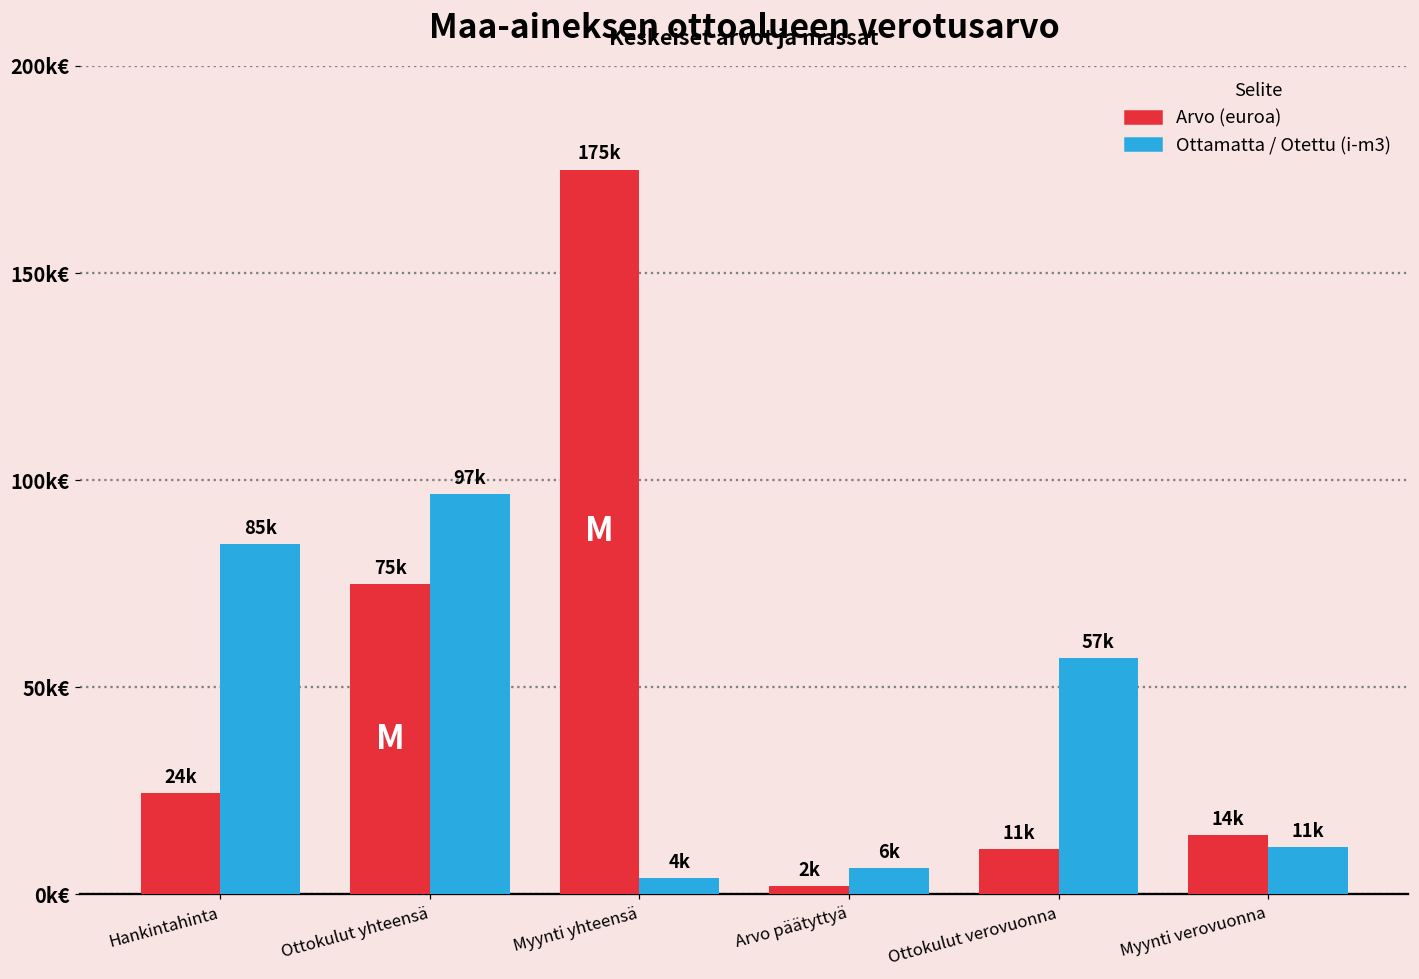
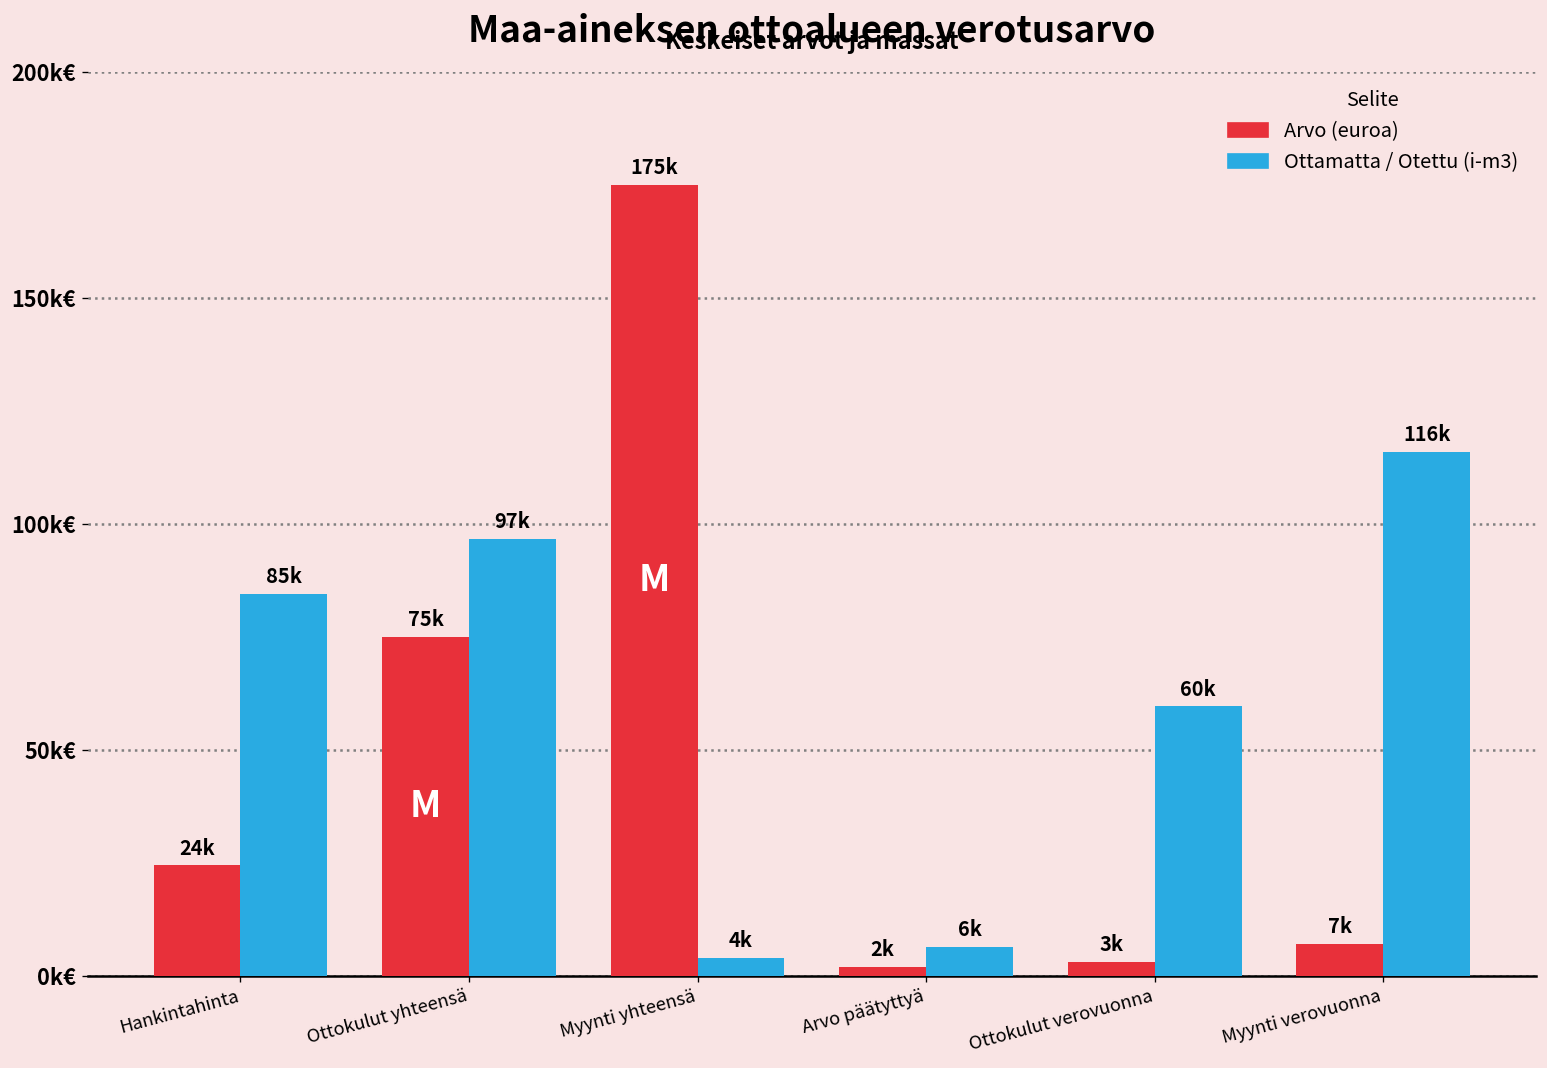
  {
    "Arvo (euroa)": {
      "Hankintahinta": "24k",
      "Ottokulut yhteensä": "75k",
      "Myynti yhteensä": "175k",
      "Arvo päätyttyä": "2k",
-     "Ottokulut verovuonna": "11k",
-     "Myynti verovuonna": "14k"
+     "Ottokulut verovuonna": "3k",
+     "Myynti verovuonna": "7k"
    },
    "Ottamatta / Otettu (i-m3)": {
      "Hankintahinta": "85k",
      "Ottokulut yhteensä": "97k",
      "Myynti yhteensä": "4k",
      "Arvo päätyttyä": "6k",
-     "Ottokulut verovuonna": "57k",
-     "Myynti verovuonna": "11k"
+     "Ottokulut verovuonna": "60k",
+     "Myynti verovuonna": "116k"
    }
  }
